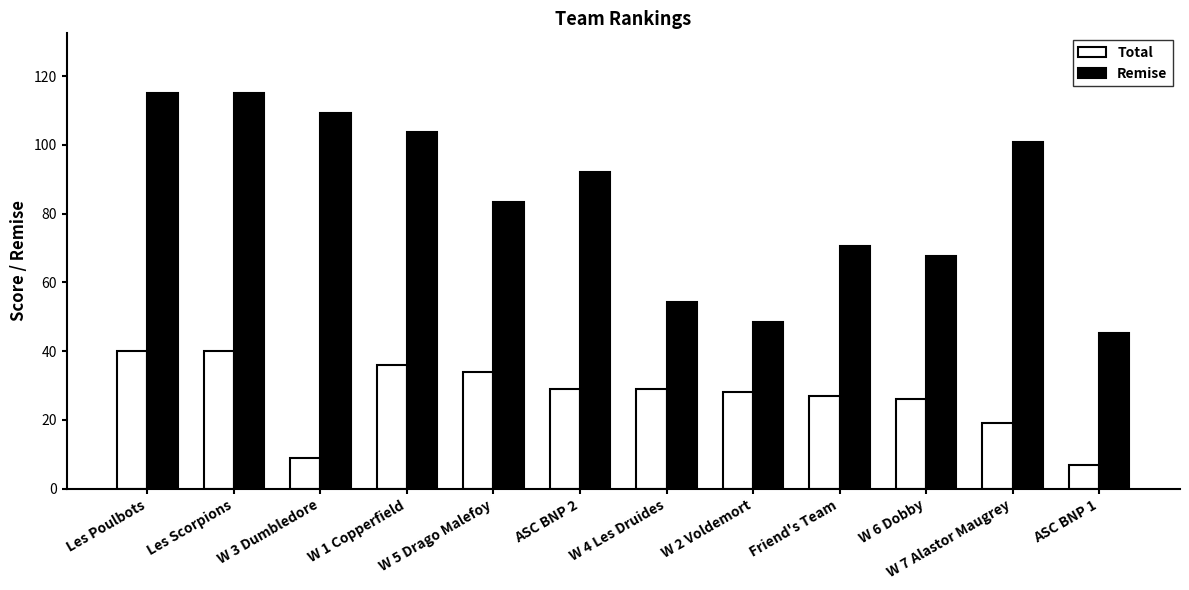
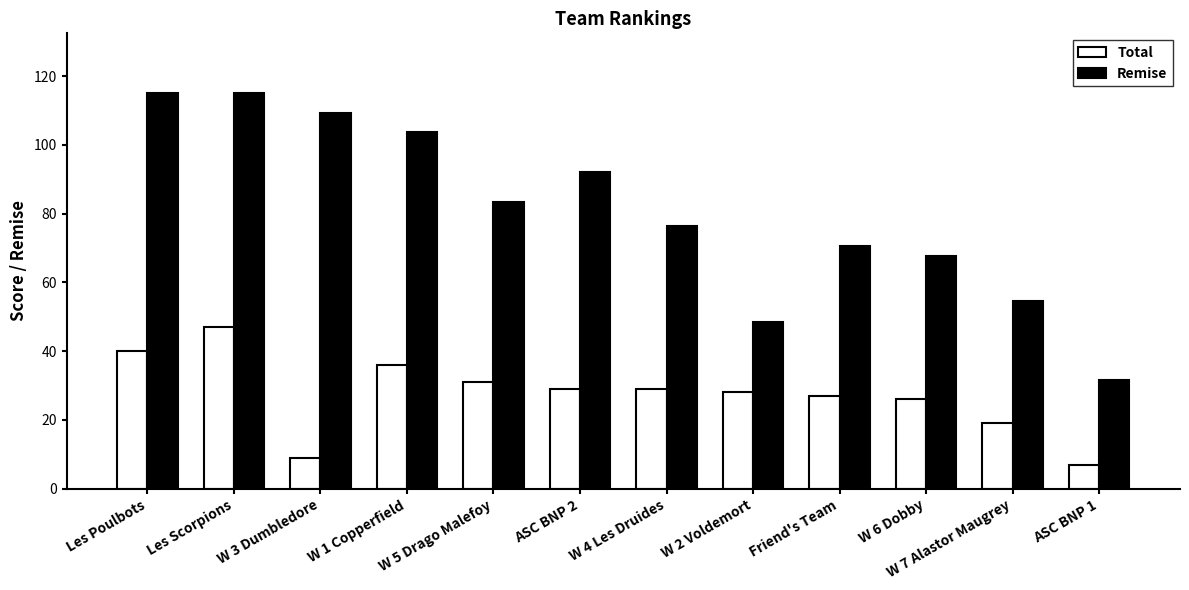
  {
    "Total": {
      "Les Poulbots": 40,
-     "Les Scorpions": 40,
+     "Les Scorpions": 47,
      "W 3 Dumbledore": 9,
      "W 1 Copperfield": 36,
-     "W 5 Drago Malefoy": 34,
+     "W 5 Drago Malefoy": 31,
      "ASC BNP 2": 29,
      "W 4 Les Druides": 29,
      "W 2 Voldemort": 28,
      "Friend's Team": 27,
      "W 6 Dobby": 26,
      "W 7 Alastor Maugrey": 19,
      "ASC BNP 1": 7
    },
    "Remise": {
      "Les Poulbots": 115,
      "Les Scorpions": 115,
      "W 3 Dumbledore": 109,
      "W 1 Copperfield": 104,
      "W 5 Drago Malefoy": 83,
      "ASC BNP 2": 92,
-     "W 4 Les Druides": 54,
+     "W 4 Les Druides": 76,
      "W 2 Voldemort": 49,
      "Friend's Team": 71,
      "W 6 Dobby": 68,
-     "W 7 Alastor Maugrey": 101,
-     "ASC BNP 1": 45
+     "W 7 Alastor Maugrey": 55,
+     "ASC BNP 1": 32
    }
  }
